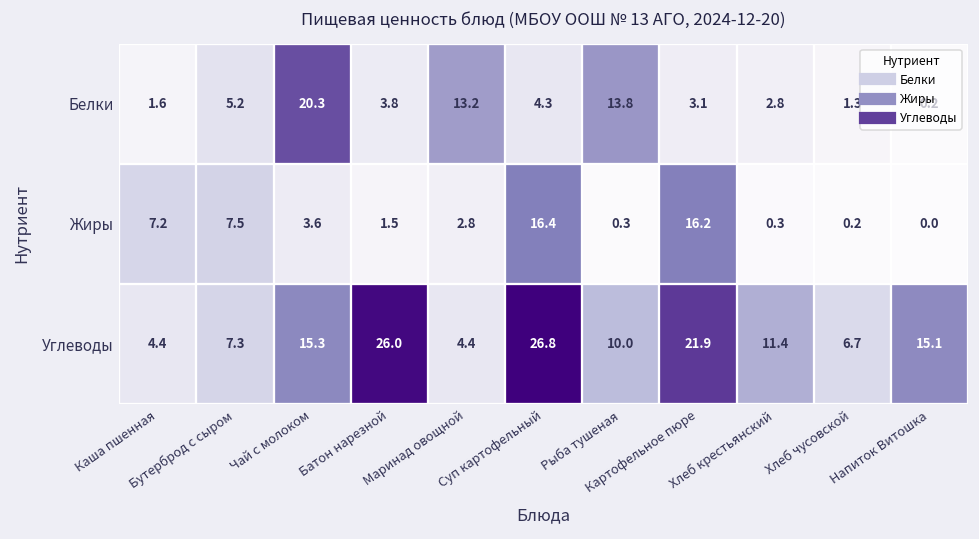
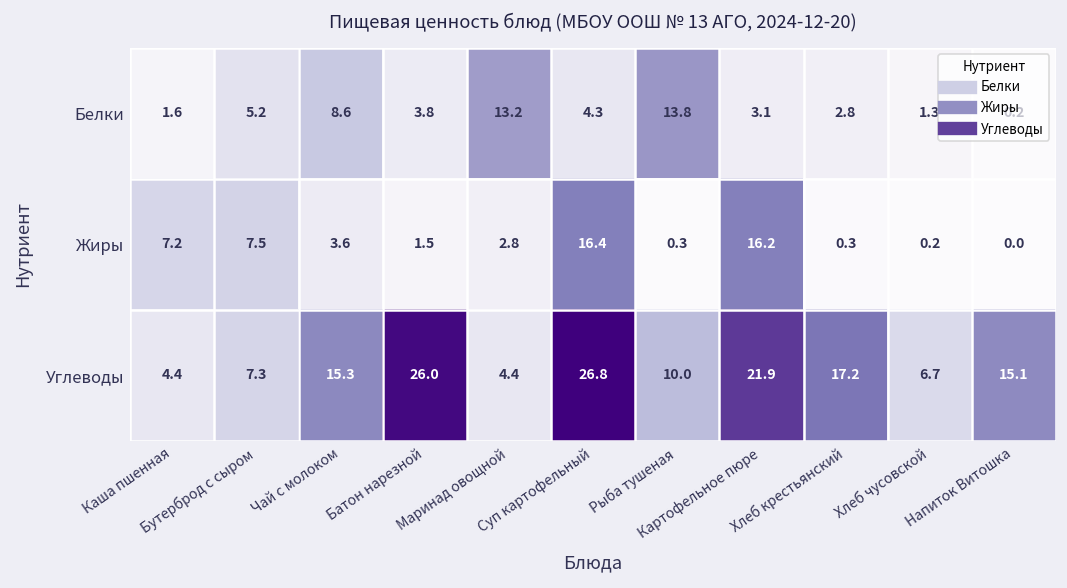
  {
    "Белки": {
      "Каша пшенная": 1.6,
      "Бутерброд с сыром": 5.2,
-     "Чай с молоком": 20.3,
+     "Чай с молоком": 8.6,
      "Батон нарезной": 3.8,
      "Маринад овощной": 13.2,
      "Суп картофельный": 4.3,
      "Рыба тушеная": 13.8,
      "Картофельное пюре": 3.1,
      "Хлеб крестьянский": 2.8
    },
    "Жиры": {
      "Каша пшенная": 7.2,
      "Бутерброд с сыром": 7.5,
      "Чай с молоком": 3.6,
      "Батон нарезной": 1.5,
      "Маринад овощной": 2.8,
      "Суп картофельный": 16.4,
      "Рыба тушеная": 0.3,
      "Картофельное пюре": 16.2,
      "Хлеб крестьянский": 0.3,
      "Хлеб чусовской": 0.2,
      "Напиток Витошка": 0.0
    },
    "Углеводы": {
      "Каша пшенная": 4.4,
      "Бутерброд с сыром": 7.3,
      "Чай с молоком": 15.3,
      "Батон нарезной": 26.0,
      "Маринад овощной": 4.4,
      "Суп картофельный": 26.8,
      "Рыба тушеная": 10.0,
      "Картофельное пюре": 21.9,
-     "Хлеб крестьянский": 11.4,
+     "Хлеб крестьянский": 17.2,
      "Хлеб чусовской": 6.7,
      "Напиток Витошка": 15.1
    }
  }
